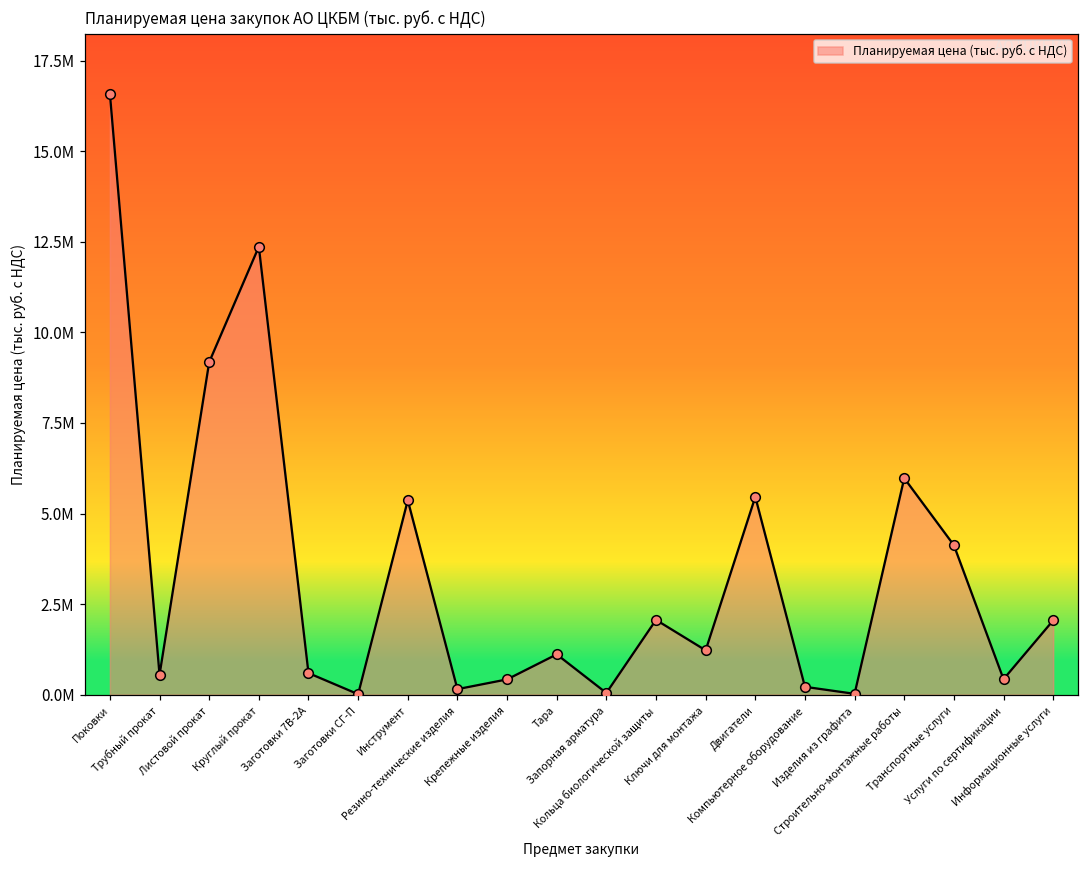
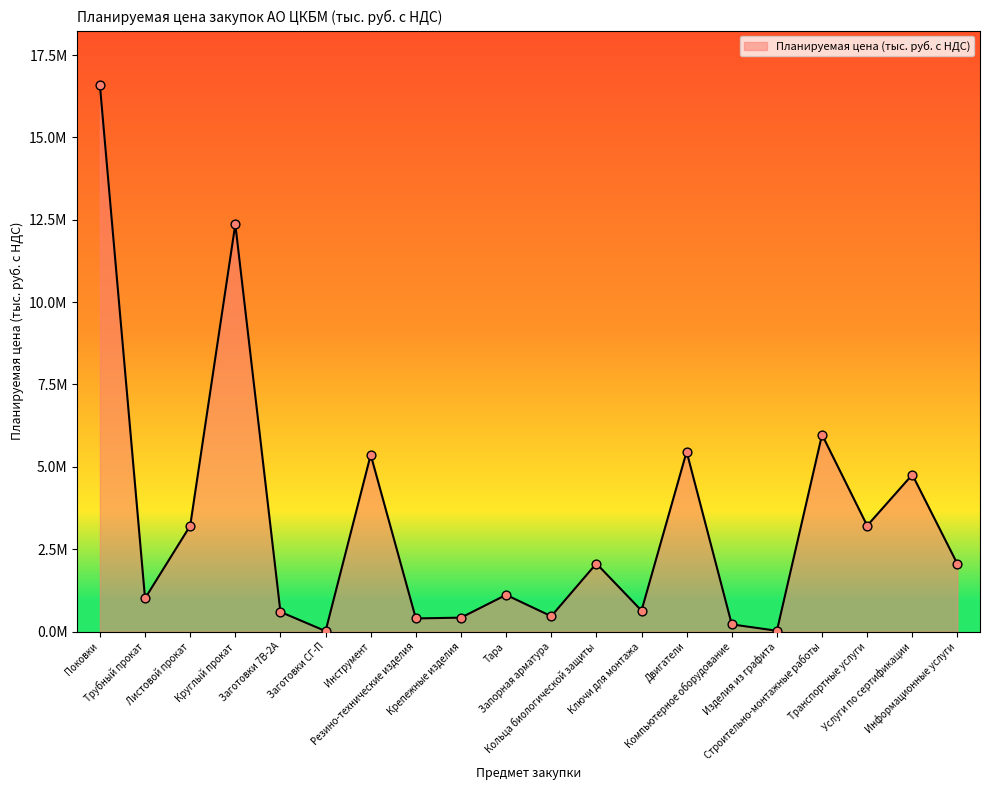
  {
    "Поковки": 16600000,
-   "Трубный прокат": 500000,
-   "Листовой прокат": 9200000,
+   "Трубный прокат": 1000000,
+   "Листовой прокат": 3200000,
    "Круглый прокат": 12400000,
    "Заготовки 7B-2A": 600000,
    "Заготовки СГ-П": 0,
    "Инструмент": 5400000,
-   "Резино-технические изделия": 200000,
+   "Резино-технические изделия": 400000,
    "Крепежные изделия": 400000,
    "Тара": 1100000,
-   "Запорная арматура": 0,
+   "Запорная арматура": 500000,
    "Кольца биологической защиты": 2100000,
-   "Ключи для монтажа": 1200000,
+   "Ключи для монтажа": 600000,
    "Двигатели": 5500000,
    "Компьютерное оборудование": 200000,
    "Изделия из графита": 0,
    "Строительно-монтажные работы": 6000000,
-   "Транспортные услуги": 4100000,
-   "Услуги по сертификации": 400000,
+   "Транспортные услуги": 3200000,
+   "Услуги по сертификации": 4800000,
    "Информационные услуги": 2100000
  }
